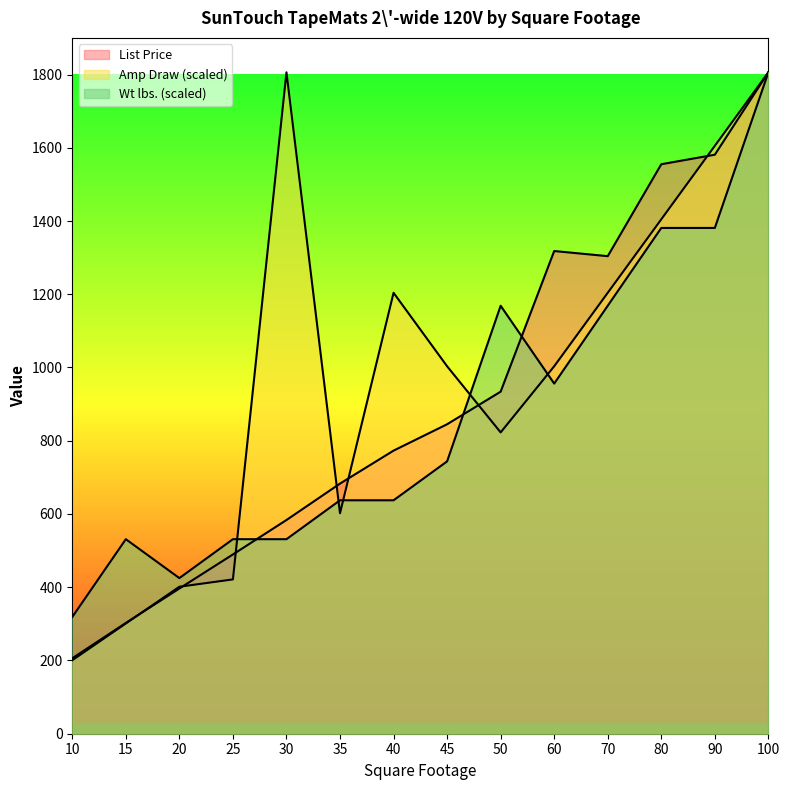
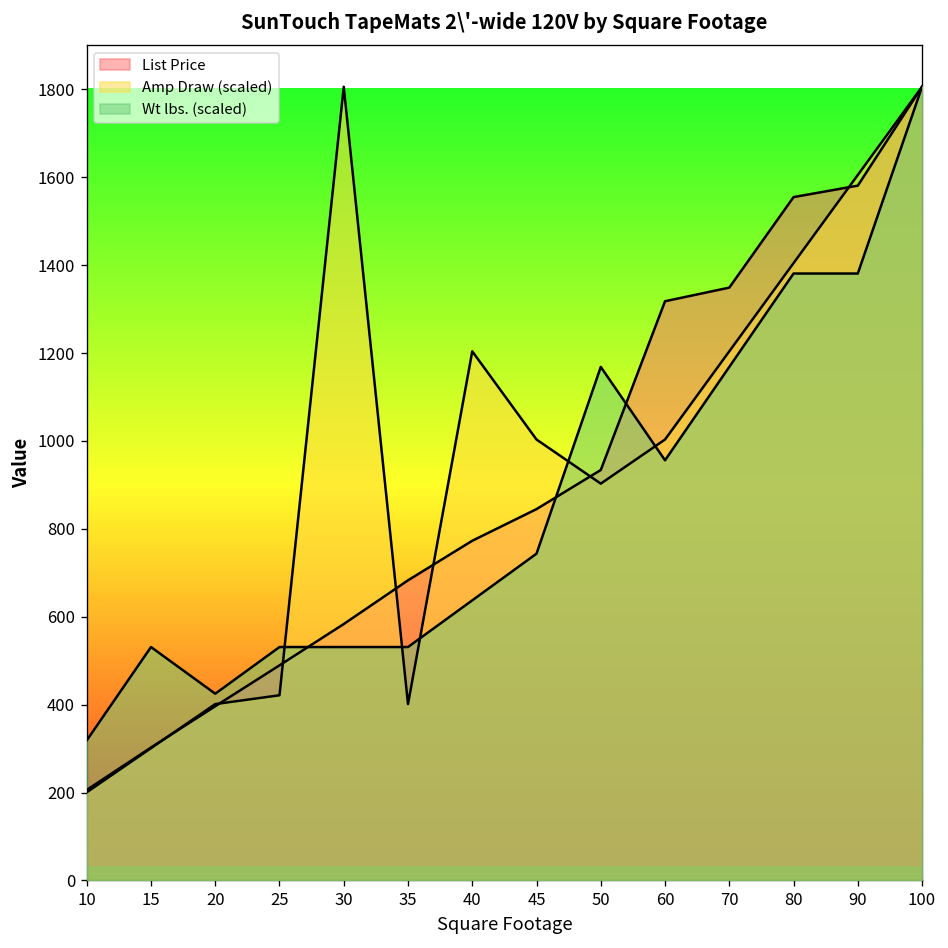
  {
    "List Price": {
      "25": 490,
      "30": 580,
      "35": 680,
      "40": 770,
      "45": 850,
      "50": 930,
      "60": 1320,
-     "70": 1300,
+     "70": 1350,
      "80": 1560,
      "90": 1580
    },
    "Amp Draw (scaled)": {
      "25": 420,
      "30": 1810,
-     "35": 600,
+     "35": 400,
      "40": 1200,
      "45": 1000,
-     "50": 820,
+     "50": 900,
      "60": 1000,
      "70": 1200,
      "80": 1400,
      "90": 1610
    },
    "Wt lbs. (scaled)": {
      "10": 320,
      "15": 530,
      "20": 420,
      "25": 530,
      "30": 530,
-     "35": 640,
+     "35": 530,
      "40": 640,
      "45": 740,
      "50": 1170,
      "60": 960,
      "70": 1170,
      "80": 1380,
      "90": 1380
    }
  }
